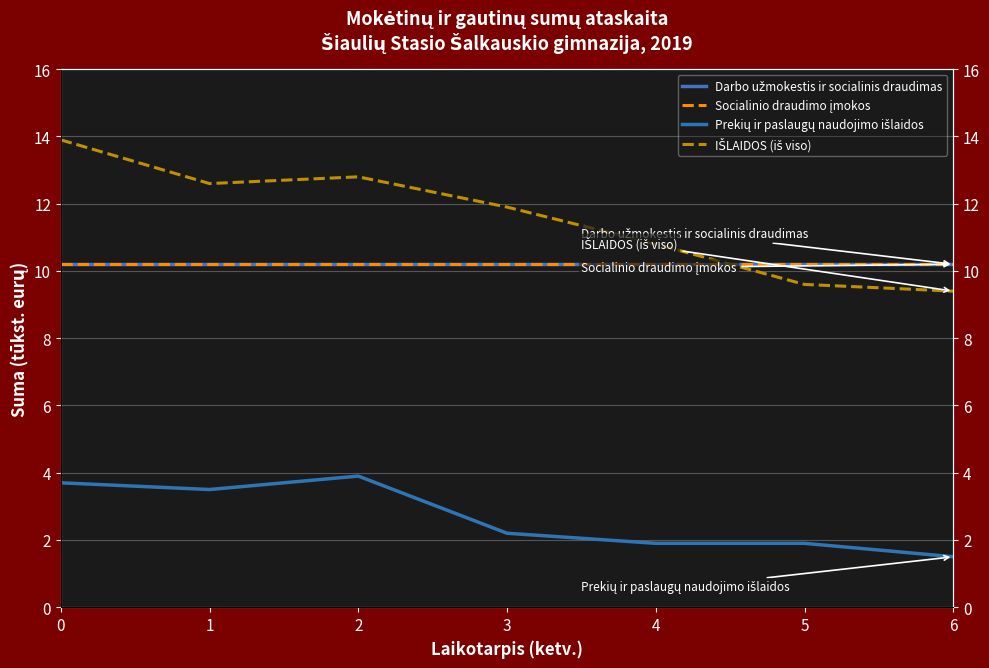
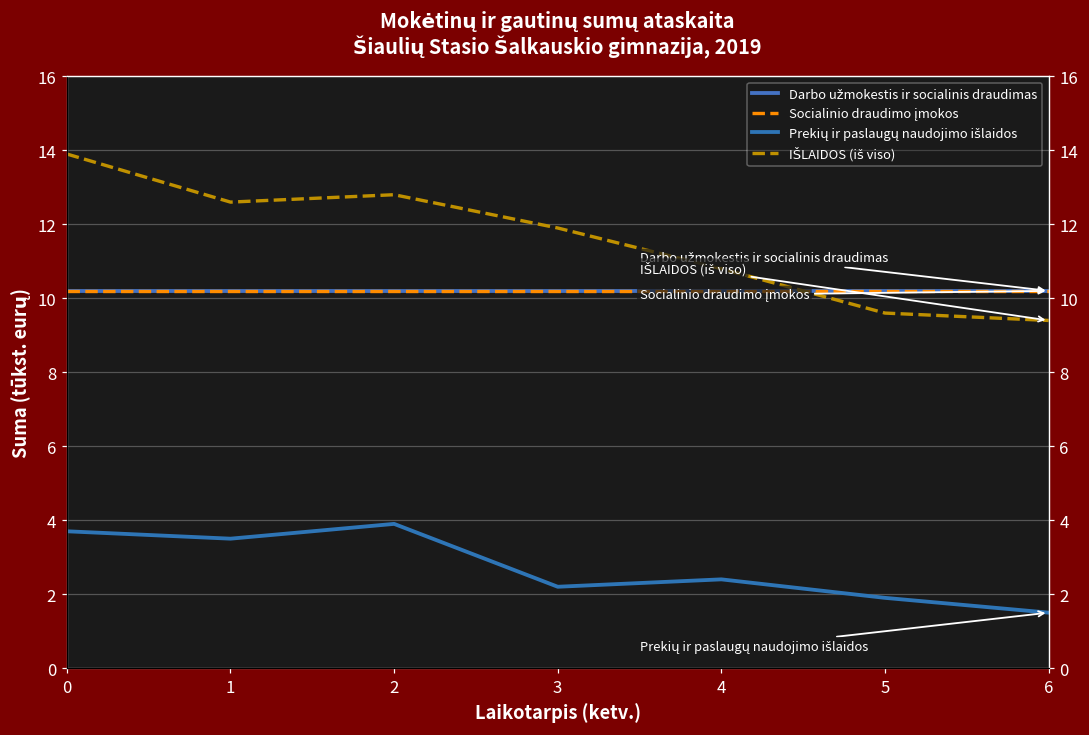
  {
    "Socialinio draudimo įmokos": {
      "0": 10.2,
      "1": 10.2,
      "2": 10.2,
      "3": 10.2,
      "5": 10.2,
      "6": 10.2
    },
    "Prekių ir paslaugų naudojimo išlaidos": {
      "0": 3.7,
      "1": 3.5,
      "2": 3.9,
      "3": 2.2,
-     "4": 1.9,
+     "4": 2.4,
      "5": 1.9,
      "6": 1.5
    },
    "IŠLAIDOS (iš viso)": {
      "0": 13.9,
      "1": 12.6,
      "2": 12.8,
      "3": 11.9,
      "5": 9.6,
      "6": 9.4
    }
  }
